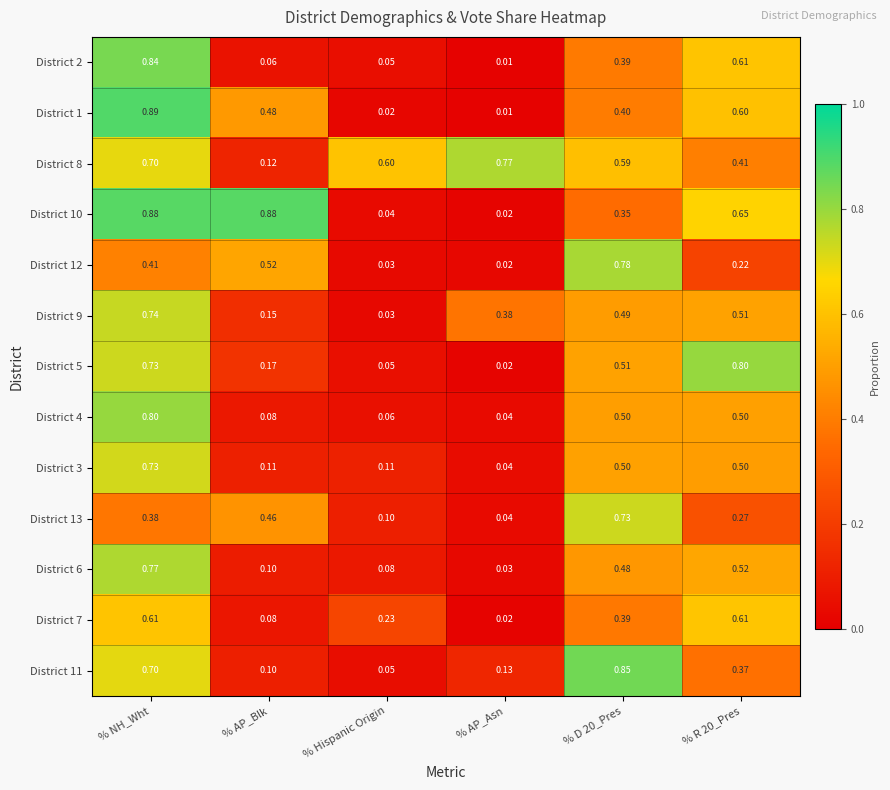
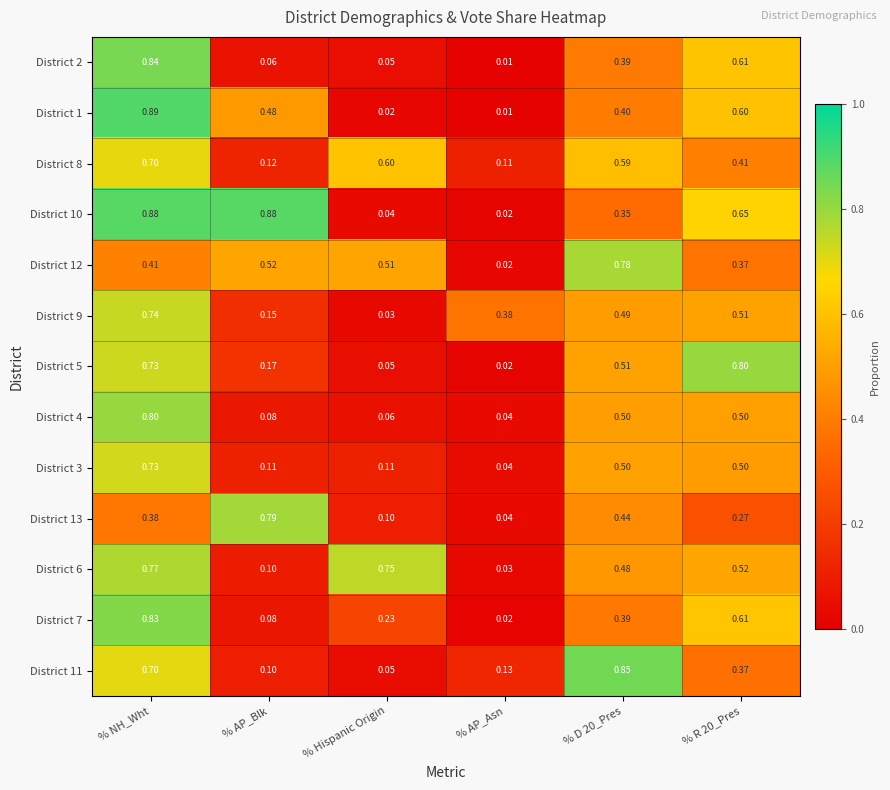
  {
    "District 2": {
      "% NH_Wht": 0.84,
      "% AP_Blk": 0.06,
      "% Hispanic Origin": 0.05,
      "% AP_Asn": 0.01,
      "% D 20_Pres": 0.39,
      "% R 20_Pres": 0.61
    },
    "District 1": {
      "% NH_Wht": 0.89,
      "% AP_Blk": 0.48,
      "% Hispanic Origin": 0.02,
      "% AP_Asn": 0.01,
      "% D 20_Pres": 0.40,
      "% R 20_Pres": 0.60
    },
    "District 8": {
      "% NH_Wht": 0.70,
      "% AP_Blk": 0.12,
      "% Hispanic Origin": 0.60,
-     "% AP_Asn": 0.77,
+     "% AP_Asn": 0.11,
      "% D 20_Pres": 0.59,
      "% R 20_Pres": 0.41
    },
    "District 10": {
      "% NH_Wht": 0.88,
      "% AP_Blk": 0.88,
      "% Hispanic Origin": 0.04,
      "% AP_Asn": 0.02,
      "% D 20_Pres": 0.35,
      "% R 20_Pres": 0.65
    },
    "District 12": {
      "% NH_Wht": 0.41,
      "% AP_Blk": 0.52,
-     "% Hispanic Origin": 0.03,
+     "% Hispanic Origin": 0.51,
      "% AP_Asn": 0.02,
      "% D 20_Pres": 0.78,
-     "% R 20_Pres": 0.22
+     "% R 20_Pres": 0.37
    },
    "District 9": {
      "% NH_Wht": 0.74,
      "% AP_Blk": 0.15,
      "% Hispanic Origin": 0.03,
      "% AP_Asn": 0.38,
      "% D 20_Pres": 0.49,
      "% R 20_Pres": 0.51
    },
    "District 5": {
      "% NH_Wht": 0.73,
      "% AP_Blk": 0.17,
      "% Hispanic Origin": 0.05,
      "% AP_Asn": 0.02,
      "% D 20_Pres": 0.51,
      "% R 20_Pres": 0.80
    },
    "District 4": {
      "% NH_Wht": 0.80,
      "% AP_Blk": 0.08,
      "% Hispanic Origin": 0.06,
      "% AP_Asn": 0.04,
      "% D 20_Pres": 0.50,
      "% R 20_Pres": 0.50
    },
    "District 3": {
      "% NH_Wht": 0.73,
      "% AP_Blk": 0.11,
      "% Hispanic Origin": 0.11,
      "% AP_Asn": 0.04,
      "% D 20_Pres": 0.50,
      "% R 20_Pres": 0.50
    },
    "District 13": {
      "% NH_Wht": 0.38,
-     "% AP_Blk": 0.46,
+     "% AP_Blk": 0.79,
      "% Hispanic Origin": 0.10,
      "% AP_Asn": 0.04,
-     "% D 20_Pres": 0.73,
+     "% D 20_Pres": 0.44,
      "% R 20_Pres": 0.27
    },
    "District 6": {
      "% NH_Wht": 0.77,
      "% AP_Blk": 0.10,
-     "% Hispanic Origin": 0.08,
+     "% Hispanic Origin": 0.75,
      "% AP_Asn": 0.03,
      "% D 20_Pres": 0.48,
      "% R 20_Pres": 0.52
    },
    "District 7": {
-     "% NH_Wht": 0.61,
+     "% NH_Wht": 0.83,
      "% AP_Blk": 0.08,
      "% Hispanic Origin": 0.23,
      "% AP_Asn": 0.02,
      "% D 20_Pres": 0.39,
      "% R 20_Pres": 0.61
    },
    "District 11": {
      "% NH_Wht": 0.70,
      "% AP_Blk": 0.10,
      "% Hispanic Origin": 0.05,
      "% AP_Asn": 0.13,
      "% D 20_Pres": 0.85,
      "% R 20_Pres": 0.37
    }
  }
